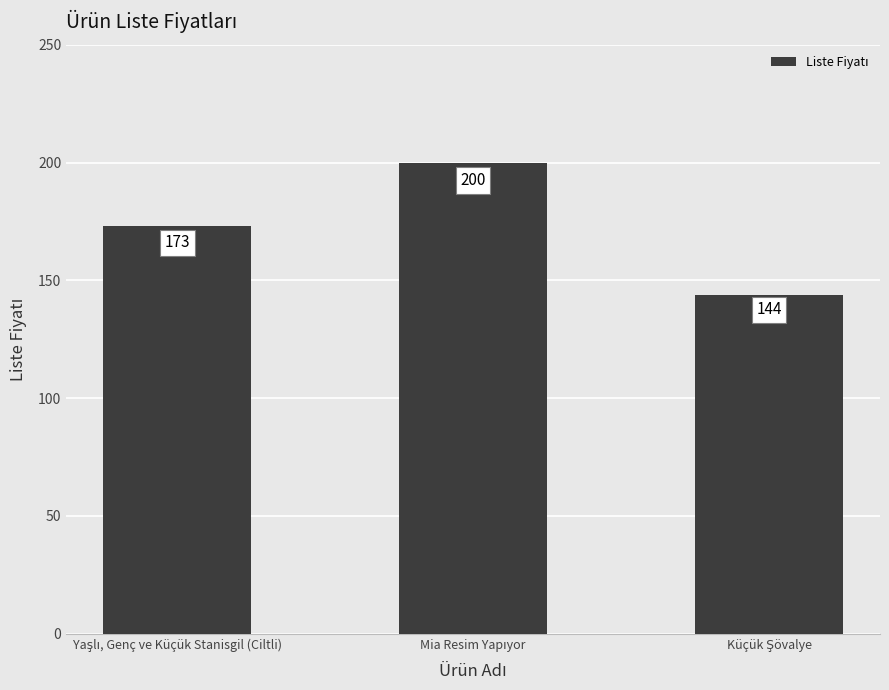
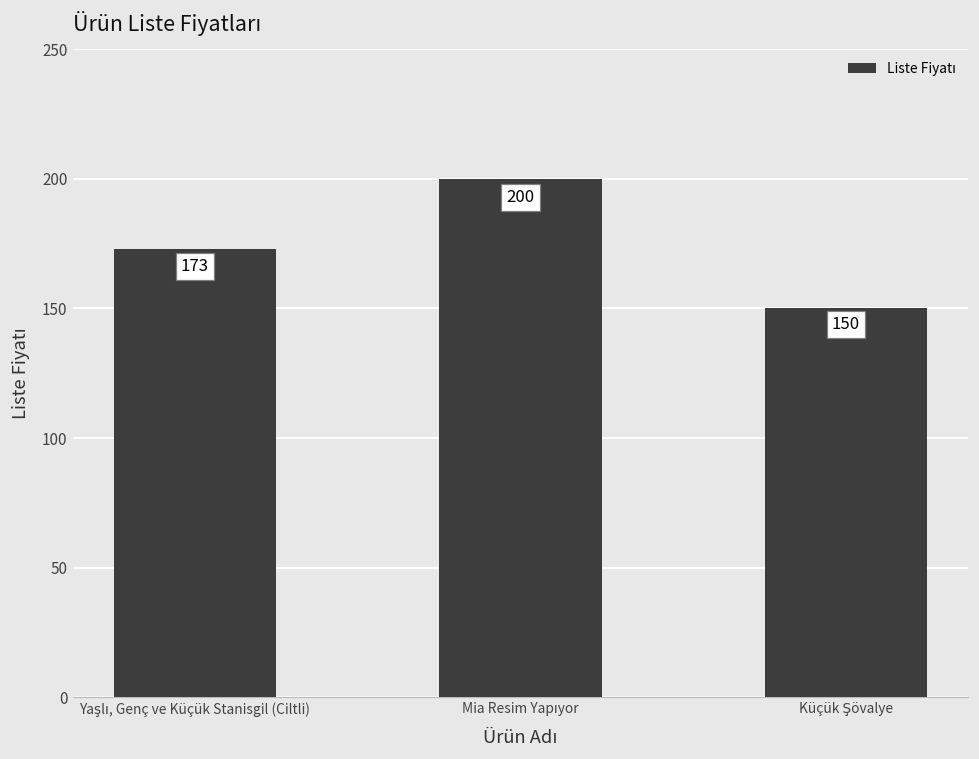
  {
-   "Küçük Şövalye": 144
+   "Küçük Şövalye": 150
  }
